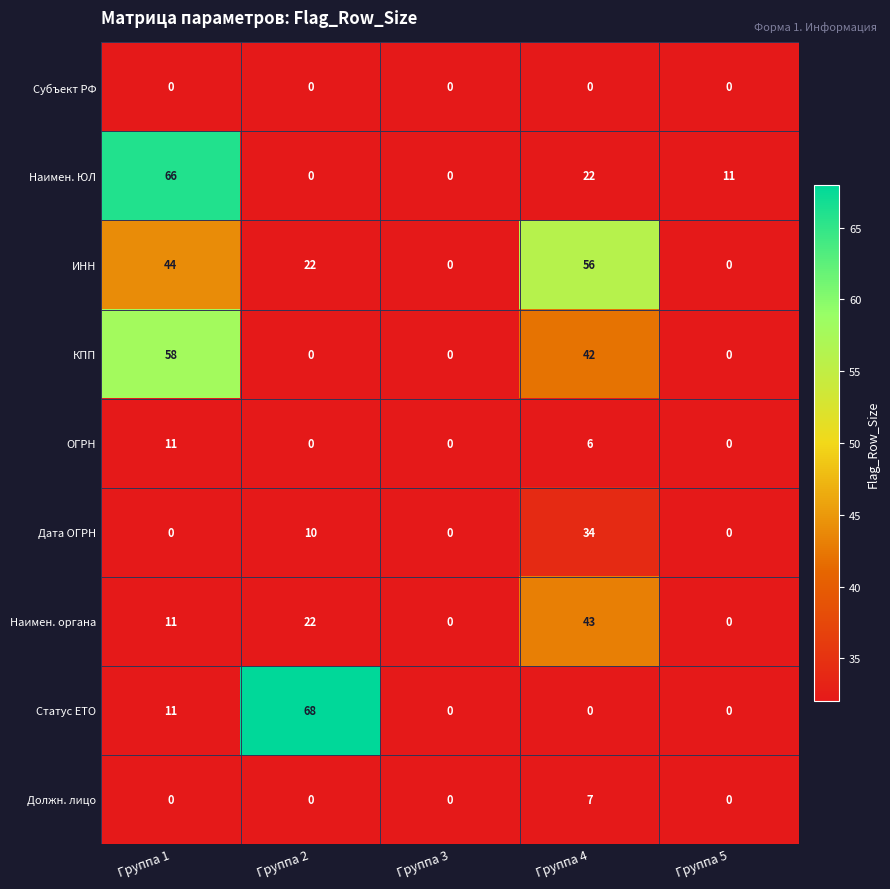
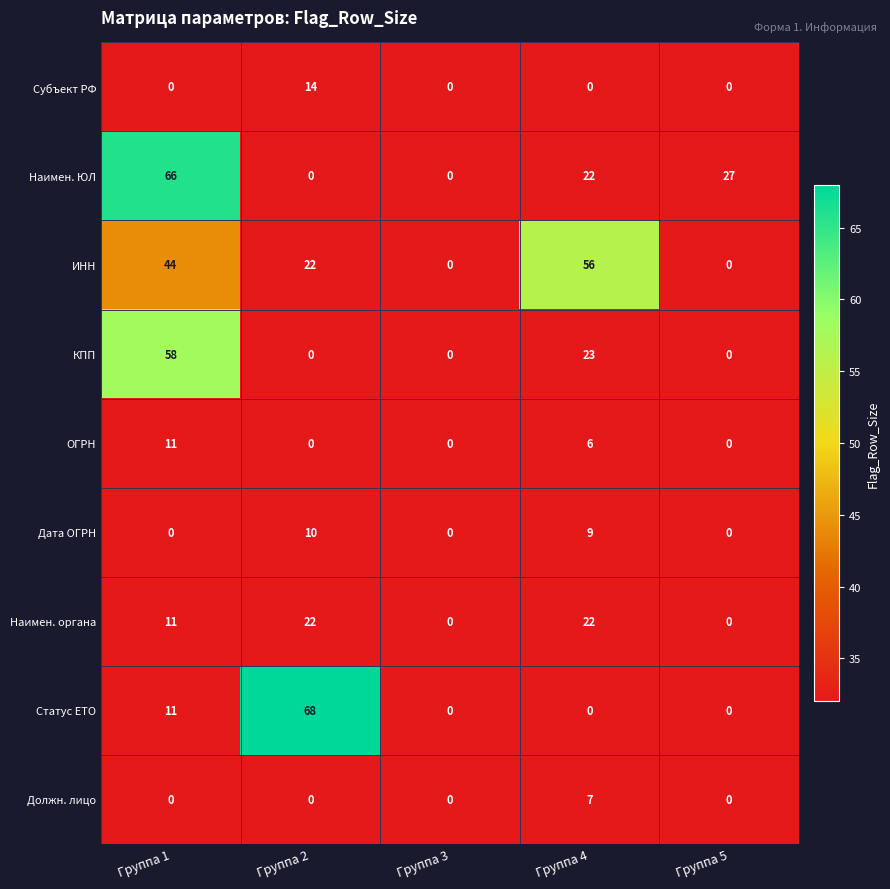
  {
    "Субъект РФ": {
      "Группа 1": 0,
-     "Группа 2": 0,
+     "Группа 2": 14,
      "Группа 3": 0,
      "Группа 4": 0,
      "Группа 5": 0
    },
    "Наимен. ЮЛ": {
      "Группа 1": 66,
      "Группа 2": 0,
      "Группа 3": 0,
      "Группа 4": 22,
-     "Группа 5": 11
+     "Группа 5": 27
    },
    "ИНН": {
      "Группа 1": 44,
      "Группа 2": 22,
      "Группа 3": 0,
      "Группа 4": 56,
      "Группа 5": 0
    },
    "КПП": {
      "Группа 1": 58,
      "Группа 2": 0,
      "Группа 3": 0,
-     "Группа 4": 42,
+     "Группа 4": 23,
      "Группа 5": 0
    },
    "ОГРН": {
      "Группа 1": 11,
      "Группа 2": 0,
      "Группа 3": 0,
      "Группа 4": 6,
      "Группа 5": 0
    },
    "Дата ОГРН": {
      "Группа 1": 0,
      "Группа 2": 10,
      "Группа 3": 0,
-     "Группа 4": 34,
+     "Группа 4": 9,
      "Группа 5": 0
    },
    "Наимен. органа": {
      "Группа 1": 11,
      "Группа 2": 22,
      "Группа 3": 0,
-     "Группа 4": 43,
+     "Группа 4": 22,
      "Группа 5": 0
    },
    "Статус ЕТО": {
      "Группа 1": 11,
      "Группа 2": 68,
      "Группа 3": 0,
      "Группа 4": 0,
      "Группа 5": 0
    },
    "Должн. лицо": {
      "Группа 1": 0,
      "Группа 2": 0,
      "Группа 3": 0,
      "Группа 4": 7,
      "Группа 5": 0
    }
  }
